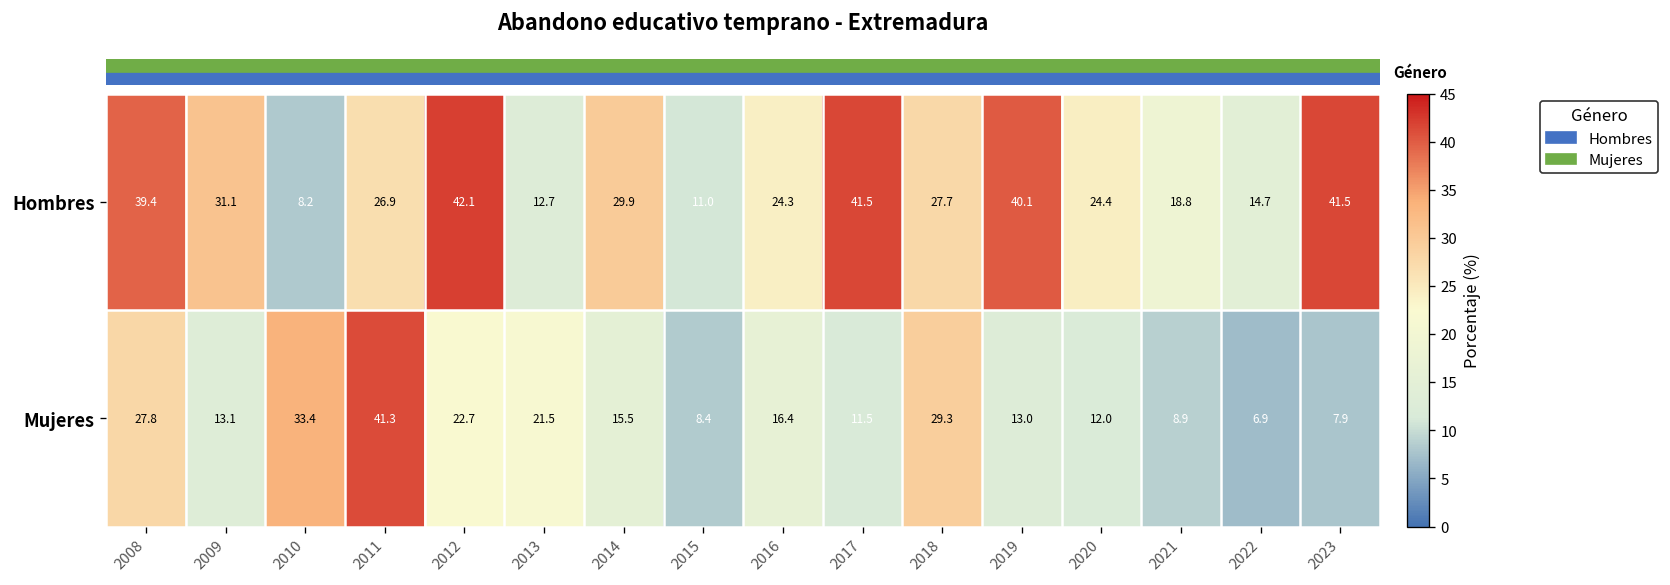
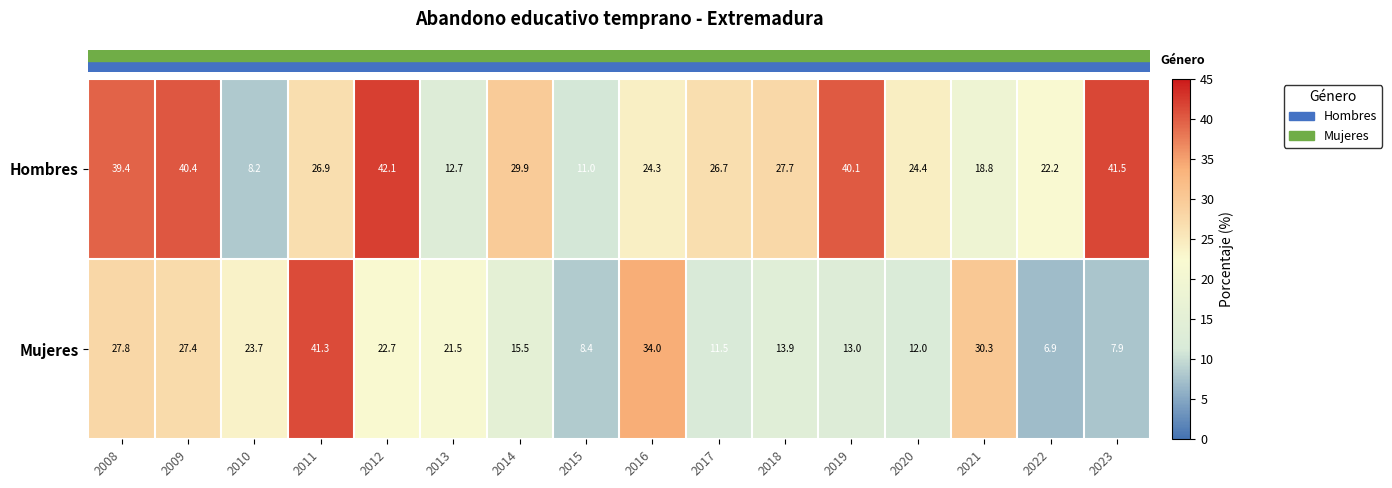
  {
    "Hombres": {
      "2008": 39.4,
-     "2009": 31.1,
+     "2009": 40.4,
      "2010": 8.2,
      "2011": 26.9,
      "2012": 42.1,
      "2013": 12.7,
      "2014": 29.9,
      "2016": 24.3,
-     "2017": 41.5,
+     "2017": 26.7,
      "2018": 27.7,
      "2019": 40.1,
      "2020": 24.4,
      "2021": 18.8,
-     "2022": 14.7,
+     "2022": 22.2,
      "2023": 41.5
    },
    "Mujeres": {
      "2008": 27.8,
-     "2009": 13.1,
-     "2010": 33.4,
+     "2009": 27.4,
+     "2010": 23.7,
      "2011": 41.3,
      "2012": 22.7,
      "2013": 21.5,
      "2014": 15.5,
      "2015": 8.4,
-     "2016": 16.4,
-     "2018": 29.3,
+     "2016": 34.0,
+     "2018": 13.9,
      "2019": 13.0,
      "2020": 12.0,
-     "2021": 8.9,
+     "2021": 30.3,
      "2022": 6.9,
      "2023": 7.9
    }
  }
